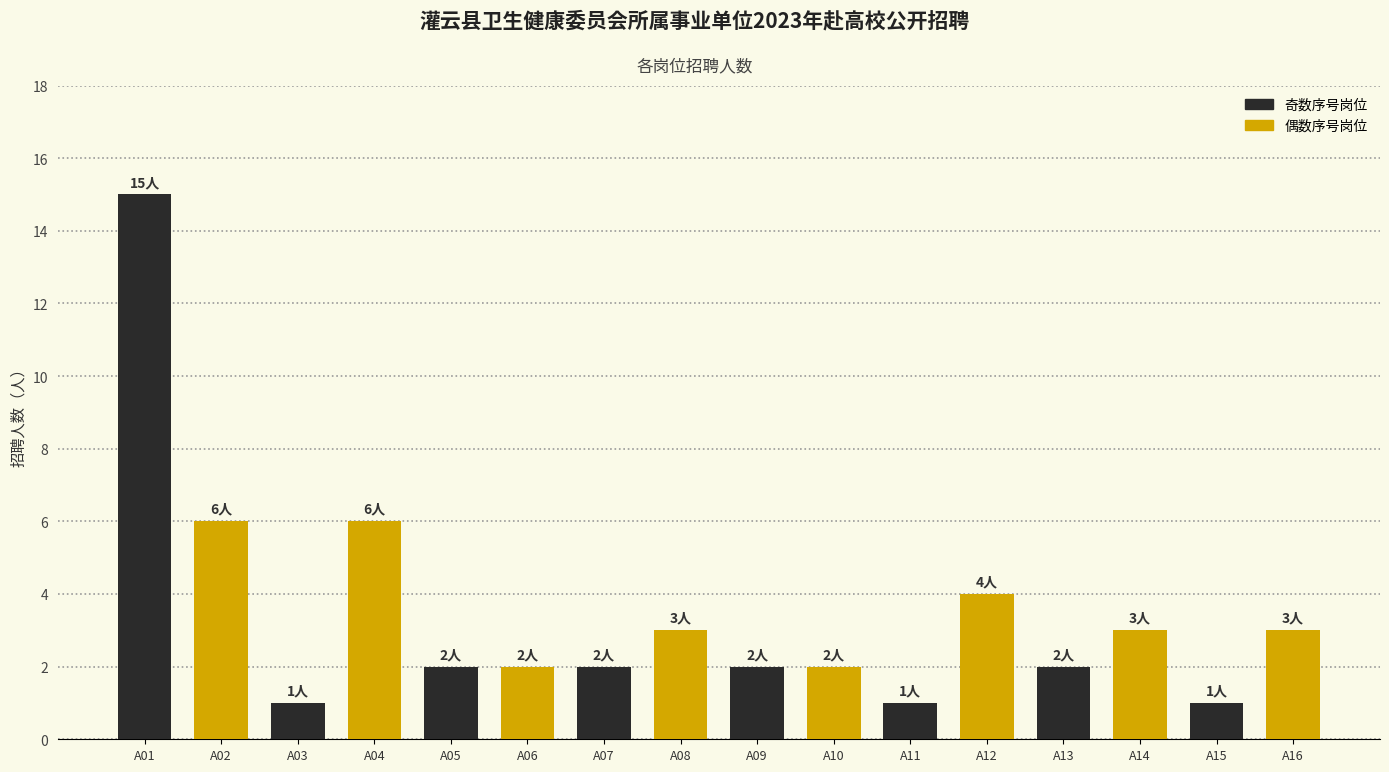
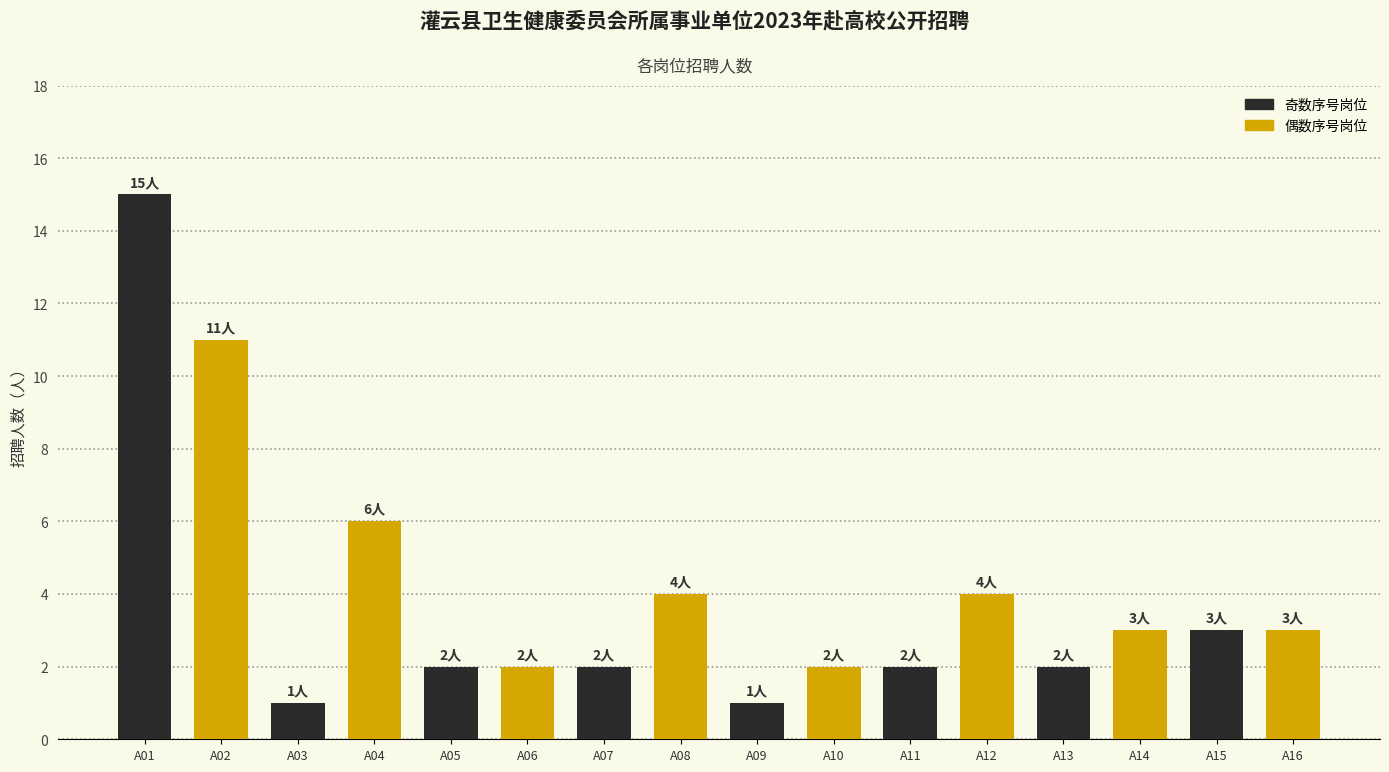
  {
    "A01": "15人",
-   "A02": "6人",
+   "A02": "11人",
    "A03": "1人",
    "A04": "6人",
    "A05": "2人",
    "A06": "2人",
    "A07": "2人",
-   "A08": "3人",
-   "A09": "2人",
+   "A08": "4人",
+   "A09": "1人",
    "A10": "2人",
-   "A11": "1人",
+   "A11": "2人",
    "A12": "4人",
    "A13": "2人",
    "A14": "3人",
-   "A15": "1人",
+   "A15": "3人",
    "A16": "3人"
  }
